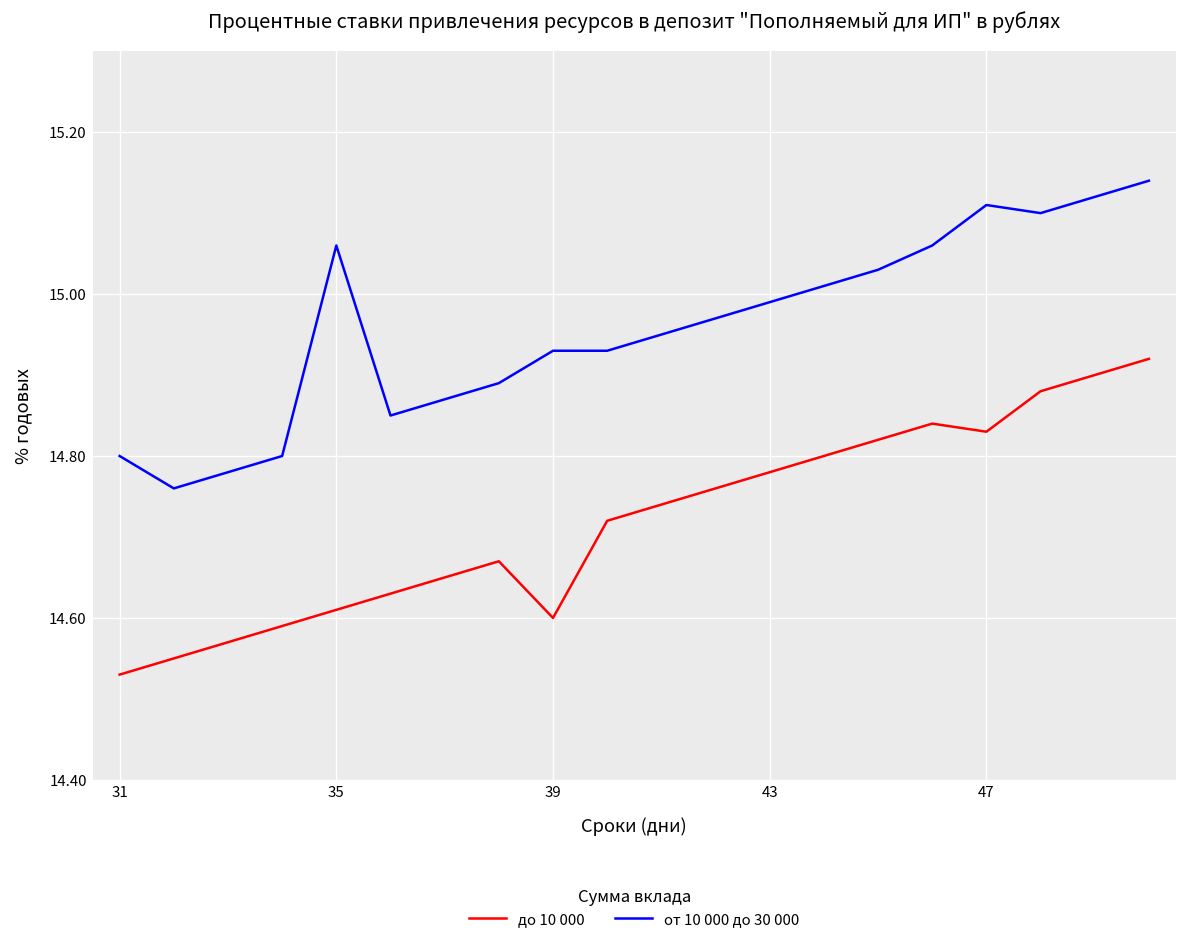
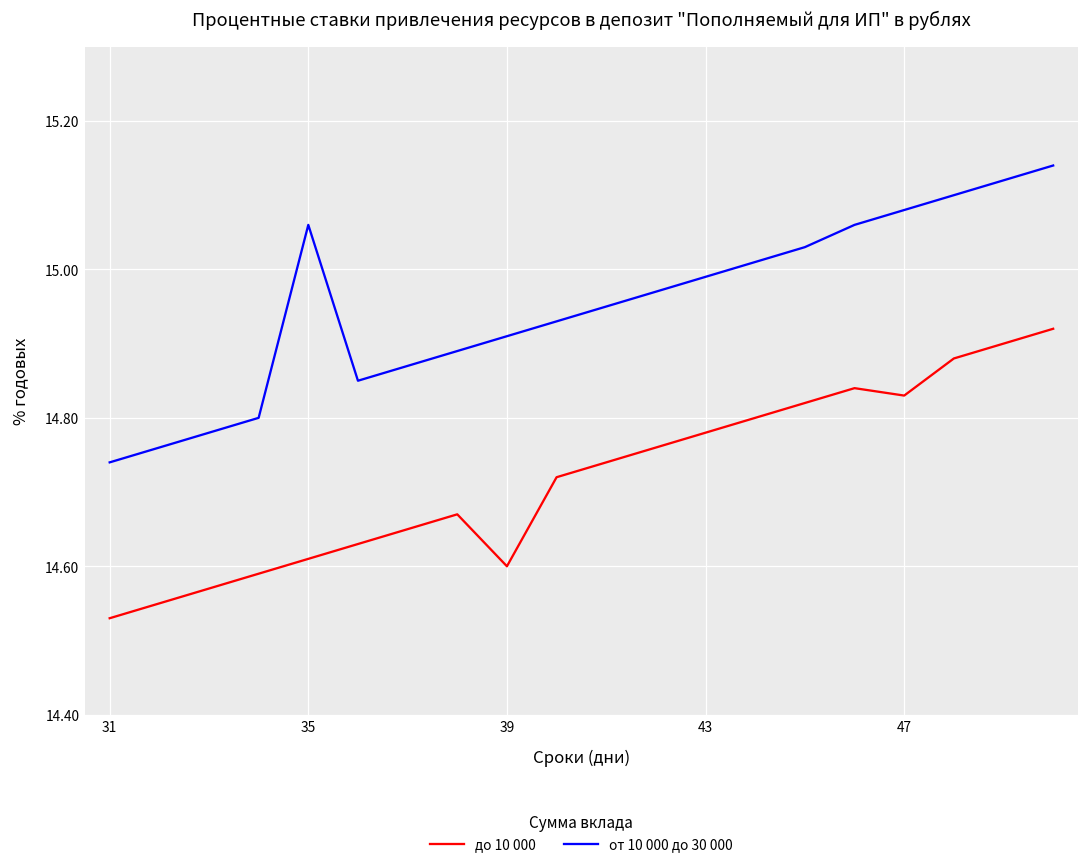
  {
    "до 10 000": {
      "31": 14.53,
      "35": 14.61,
      "39": 14.60,
      "43": 14.78,
      "47": 14.83
    },
    "от 10 000 до 30 000": {
-     "31": 14.80,
+     "31": 14.74,
      "35": 15.06,
-     "39": 14.93,
+     "39": 14.91,
      "43": 14.99,
-     "47": 15.11
+     "47": 15.08
    }
  }
